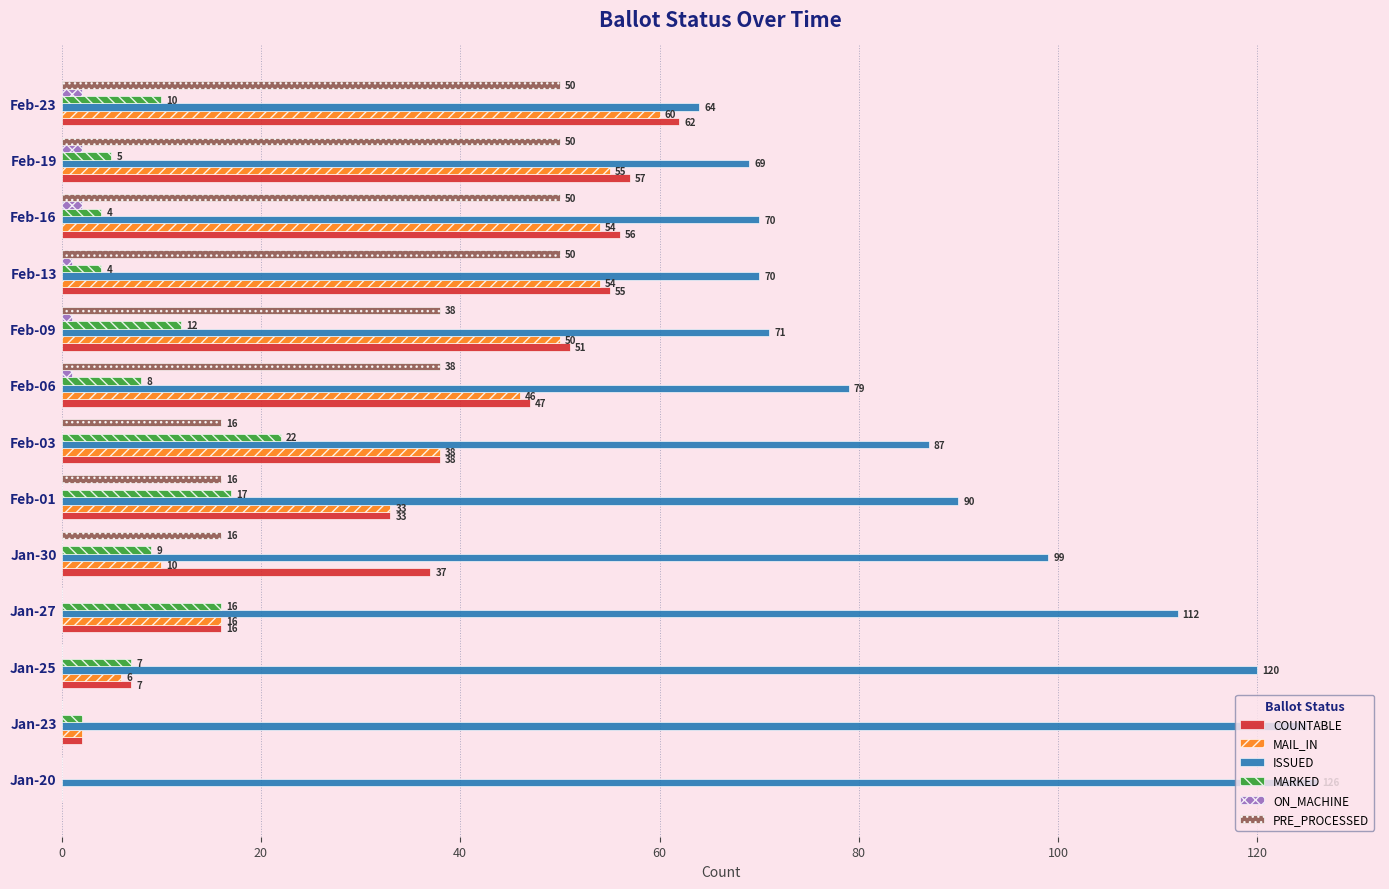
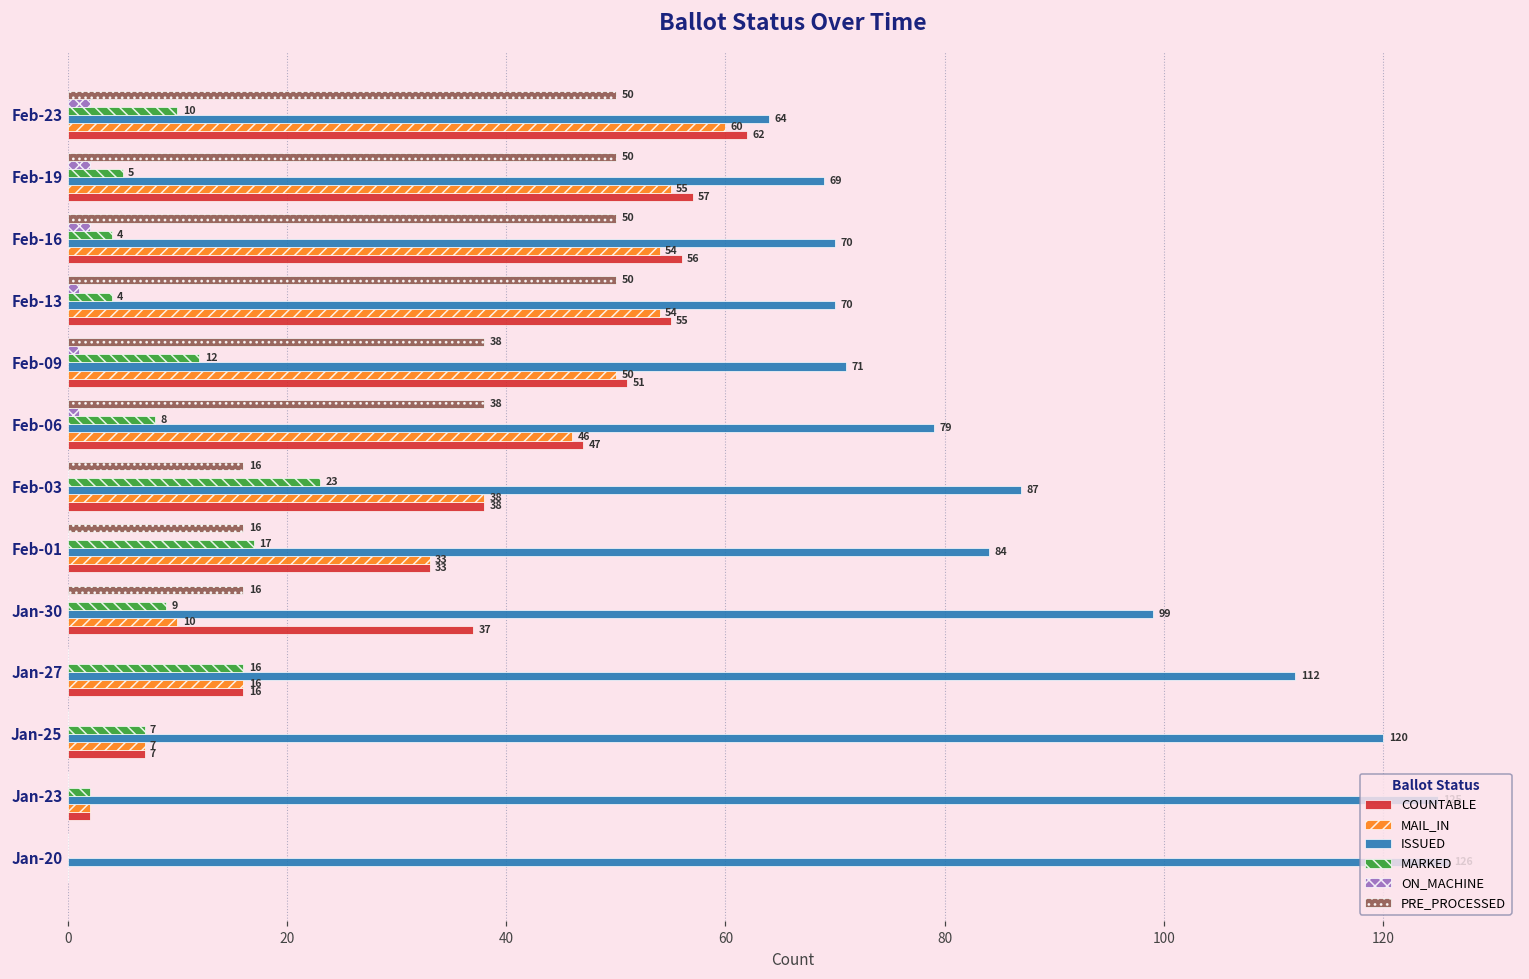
  {
    "COUNTABLE": {
      "Feb-23": 62,
      "Feb-19": 57,
      "Feb-16": 56,
      "Feb-13": 55,
      "Feb-09": 51,
      "Feb-06": 47,
      "Jan-30": 37,
      "Jan-25": 7
    },
    "MAIL_IN": {
      "Feb-23": 60,
      "Feb-19": 55,
      "Feb-16": 54,
      "Feb-13": 54,
      "Feb-09": 50,
      "Feb-06": 46,
      "Jan-30": 10,
-     "Jan-25": 6
+     "Jan-25": 7
    },
    "ISSUED": {
      "Feb-23": 64,
      "Feb-19": 69,
      "Feb-16": 70,
      "Feb-13": 70,
      "Feb-09": 71,
      "Feb-06": 79,
      "Feb-03": 87,
-     "Feb-01": 90,
+     "Feb-01": 84,
      "Jan-30": 99,
      "Jan-27": 112,
      "Jan-25": 120
    },
    "MARKED": {
      "Feb-23": 10,
      "Feb-19": 5,
      "Feb-16": 4,
      "Feb-13": 4,
      "Feb-09": 12,
      "Feb-06": 8,
-     "Feb-03": 22,
+     "Feb-03": 23,
      "Feb-01": 17,
      "Jan-30": 9,
      "Jan-27": 16,
      "Jan-25": 7
    },
    "ON_MACHINE": {
      "Feb-23": 2,
      "Feb-19": 2,
      "Feb-16": 2,
      "Feb-13": 1,
      "Feb-09": 1,
      "Feb-06": 1,
      "Feb-03": 0,
      "Feb-01": 0,
      "Jan-30": 0,
      "Jan-27": 0,
      "Jan-25": 0,
      "Jan-23": 0,
      "Jan-20": 0
    },
    "PRE_PROCESSED": {
      "Feb-23": 50,
      "Feb-19": 50,
      "Feb-16": 50,
      "Feb-13": 50,
      "Feb-09": 38,
      "Feb-06": 38,
      "Feb-03": 16,
      "Feb-01": 16,
      "Jan-30": 16
    }
  }
